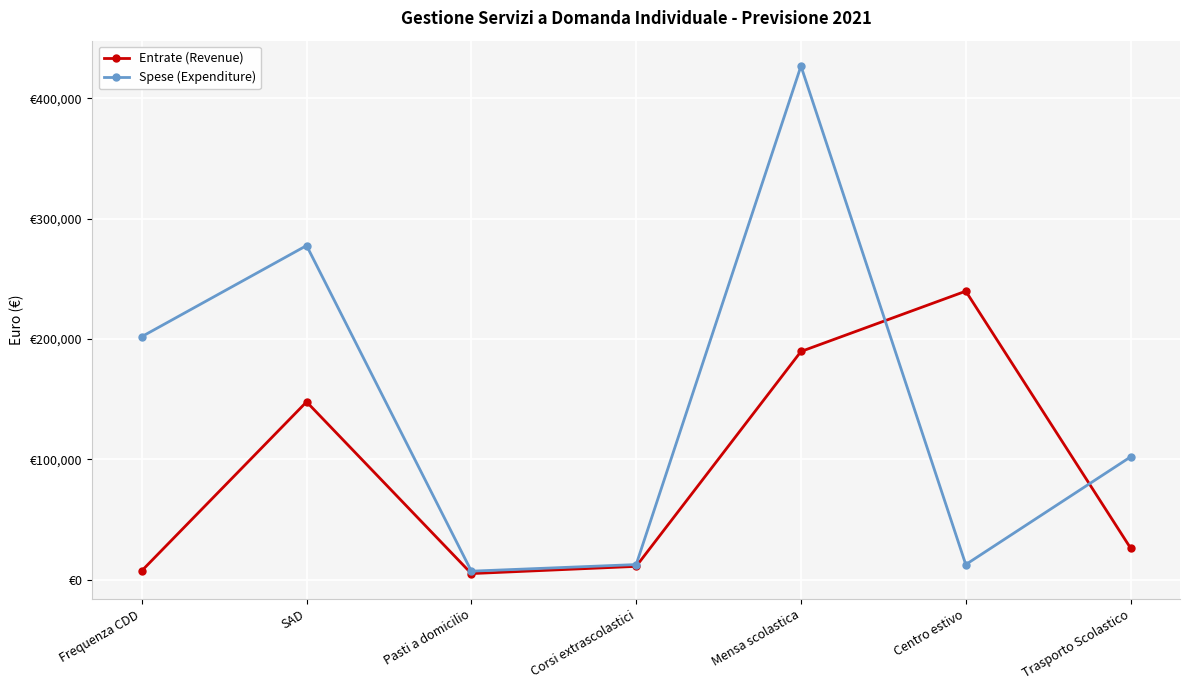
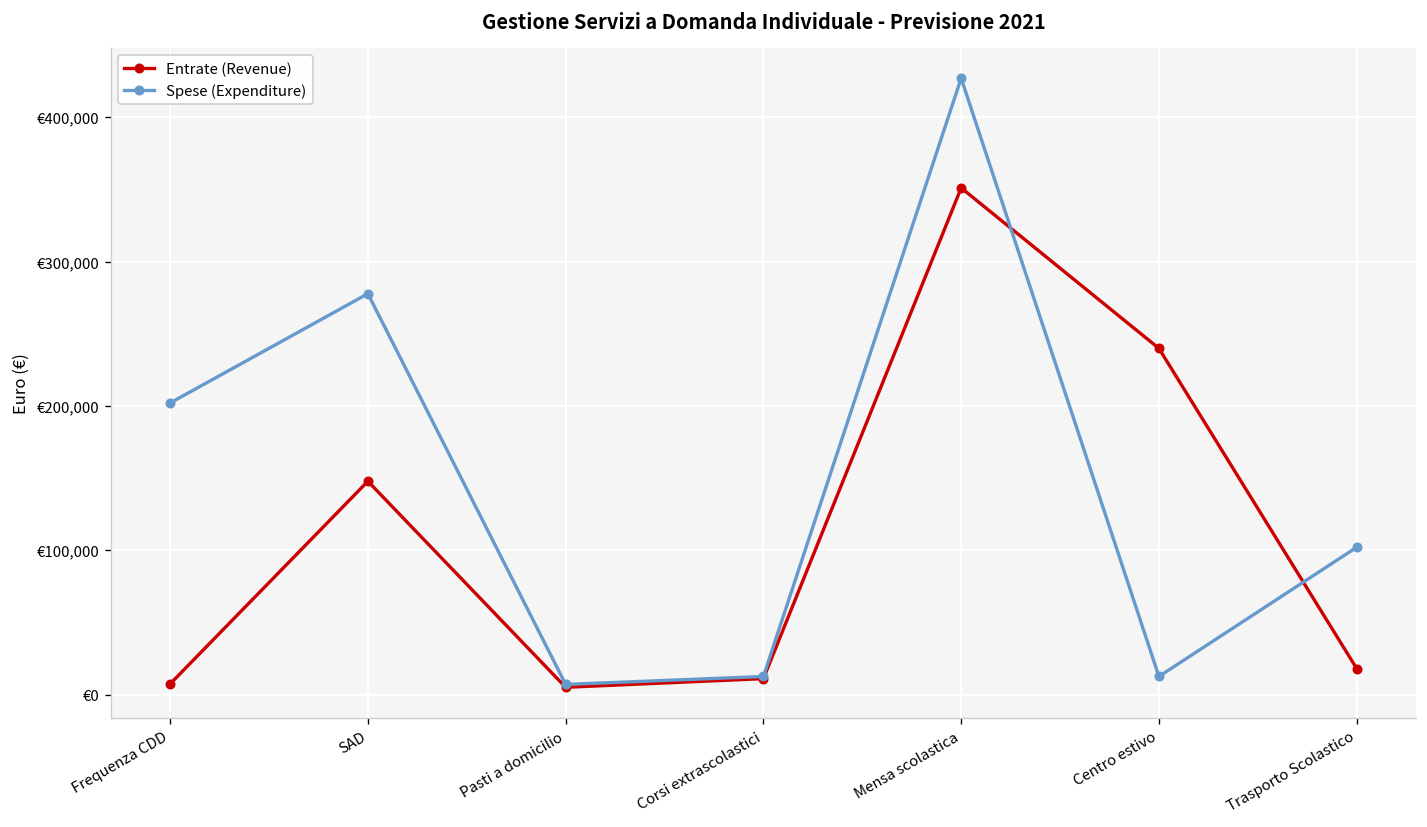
  {
    "Entrate (Revenue)": {
      "Frequenza CDD": "€7,000",
      "SAD": "€148,000",
-     "Mensa scolastica": "€190,000",
+     "Mensa scolastica": "€351,000",
      "Centro estivo": "€240,000",
-     "Trasporto Scolastico": "€26,000"
+     "Trasporto Scolastico": "€18,000"
    },
    "Spese (Expenditure)": {
      "Frequenza CDD": "€202,000",
      "SAD": "€278,000",
      "Mensa scolastica": "€427,000",
      "Centro estivo": "€13,000",
      "Trasporto Scolastico": "€102,000"
    }
  }
